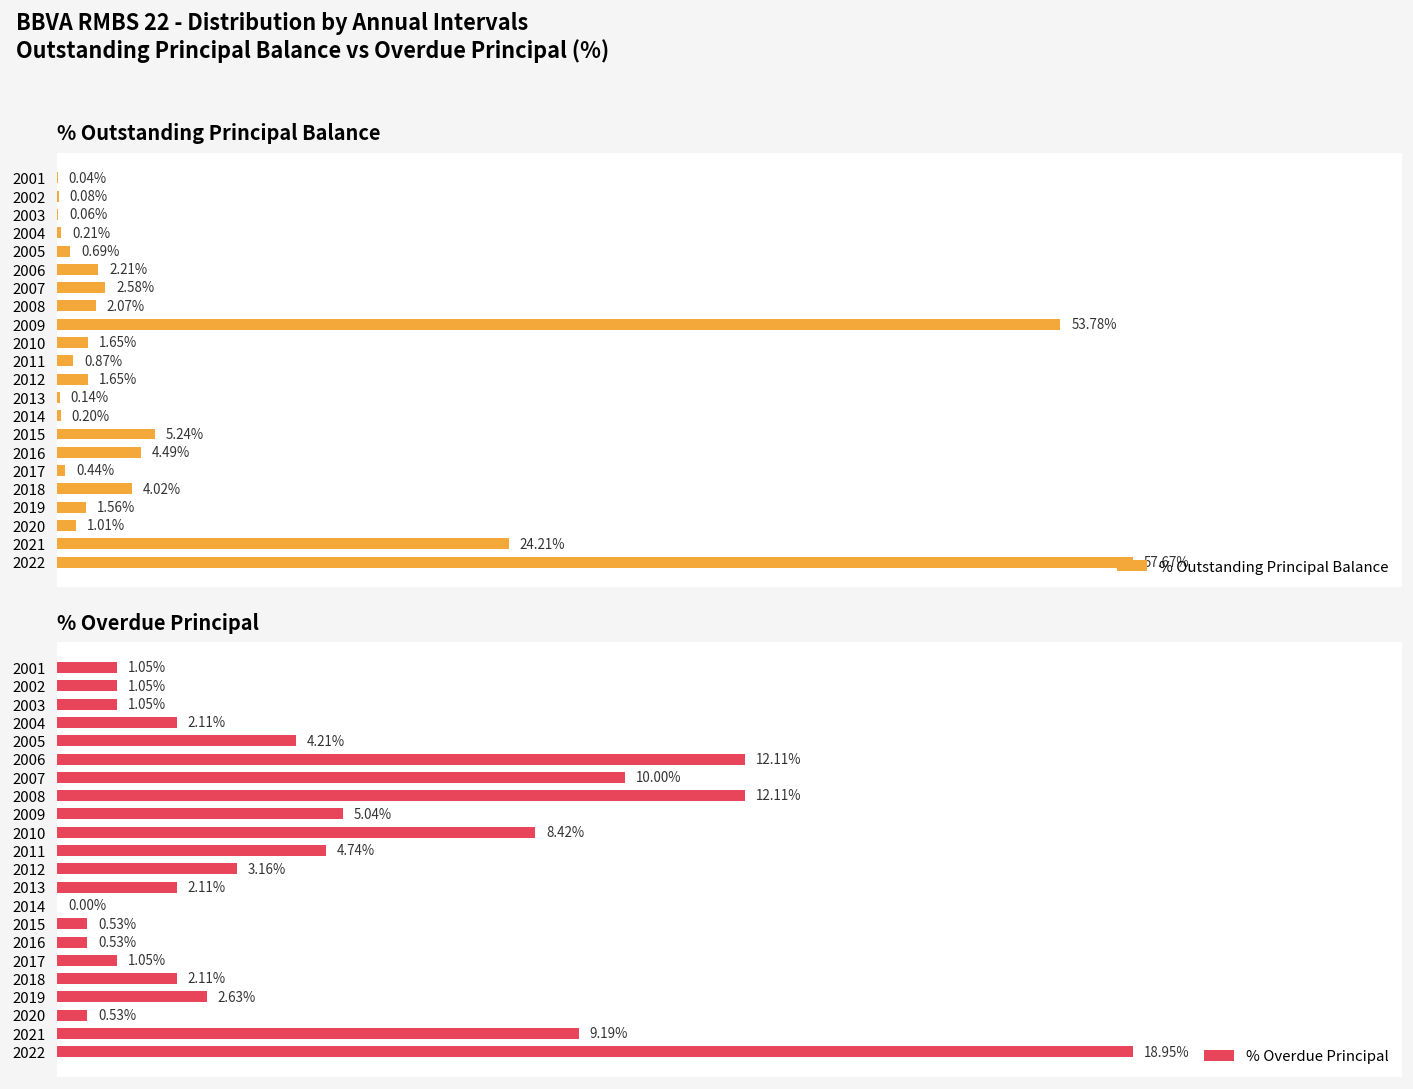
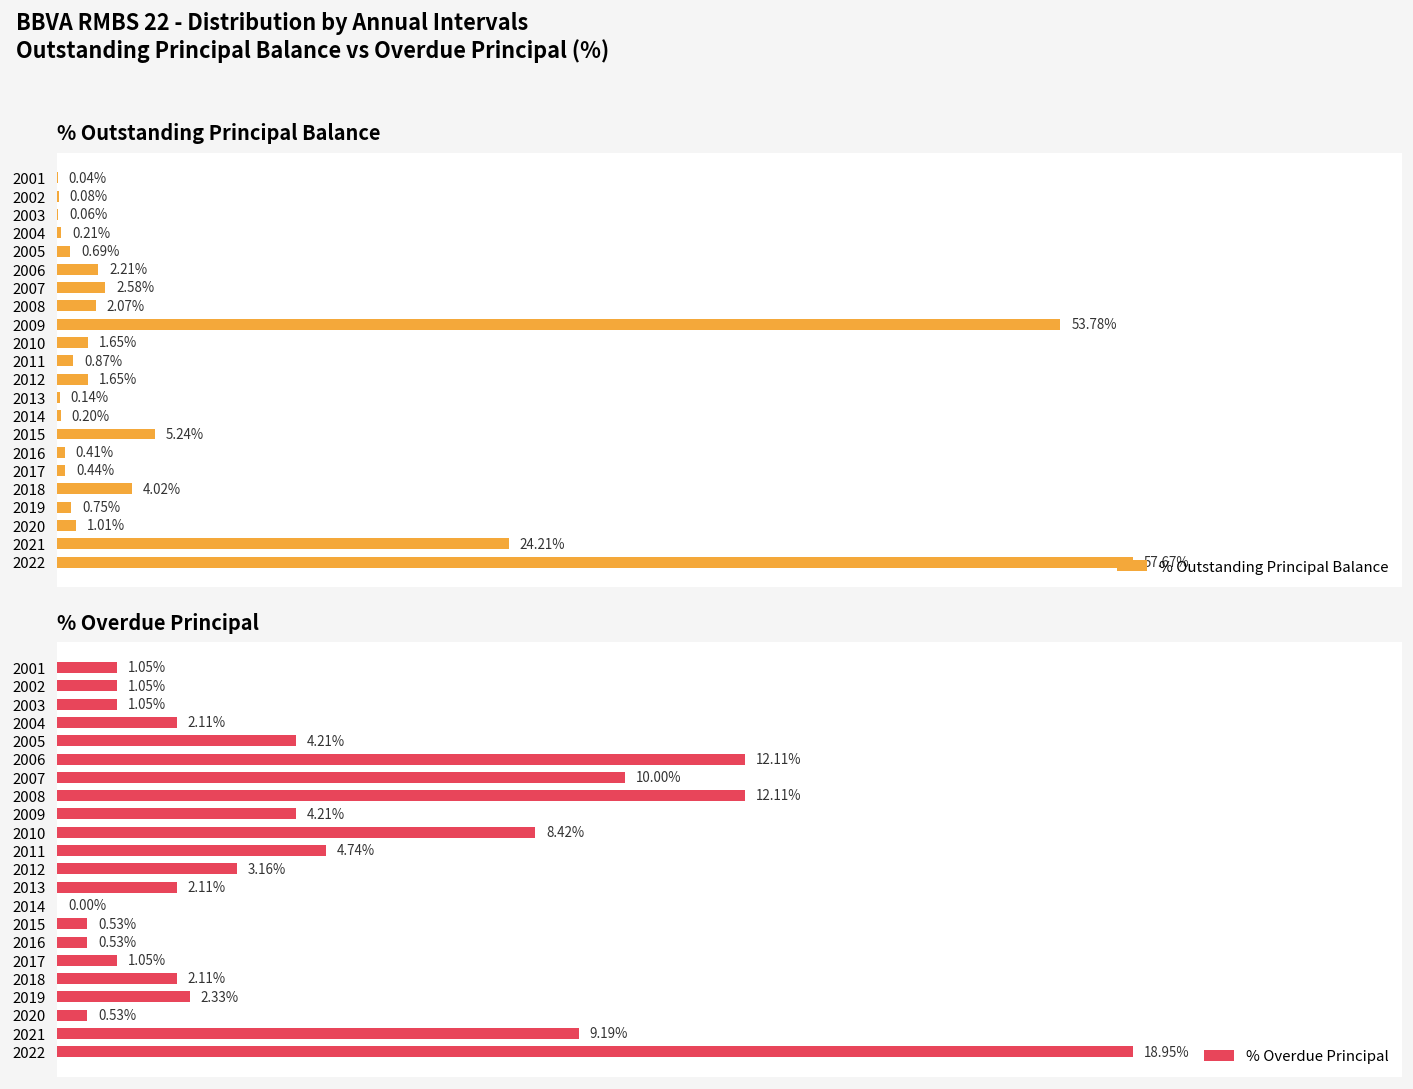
  {
    "% Outstanding Principal Balance": {
      "2001": "0.04%",
      "2002": "0.08%",
      "2003": "0.06%",
      "2004": "0.21%",
      "2005": "0.69%",
      "2006": "2.21%",
      "2007": "2.58%",
      "2008": "2.07%",
      "2009": "53.78%",
      "2010": "1.65%",
      "2011": "0.87%",
      "2012": "1.65%",
      "2013": "0.14%",
      "2014": "0.20%",
      "2015": "5.24%",
-     "2016": "4.49%",
+     "2016": "0.41%",
      "2017": "0.44%",
      "2018": "4.02%",
-     "2019": "1.56%",
+     "2019": "0.75%",
      "2020": "1.01%",
      "2021": "24.21%",
      "2022": "57.67%"
    },
    "% Overdue Principal": {
      "2001": "1.05%",
      "2002": "1.05%",
      "2003": "1.05%",
      "2004": "2.11%",
      "2005": "4.21%",
      "2006": "12.11%",
      "2007": "10.00%",
      "2008": "12.11%",
-     "2009": "5.04%",
+     "2009": "4.21%",
      "2010": "8.42%",
      "2011": "4.74%",
      "2012": "3.16%",
      "2013": "2.11%",
      "2014": "0.00%",
      "2015": "0.53%",
      "2016": "0.53%",
      "2017": "1.05%",
      "2018": "2.11%",
-     "2019": "2.63%",
+     "2019": "2.33%",
      "2020": "0.53%",
      "2021": "9.19%",
      "2022": "18.95%"
    }
  }
